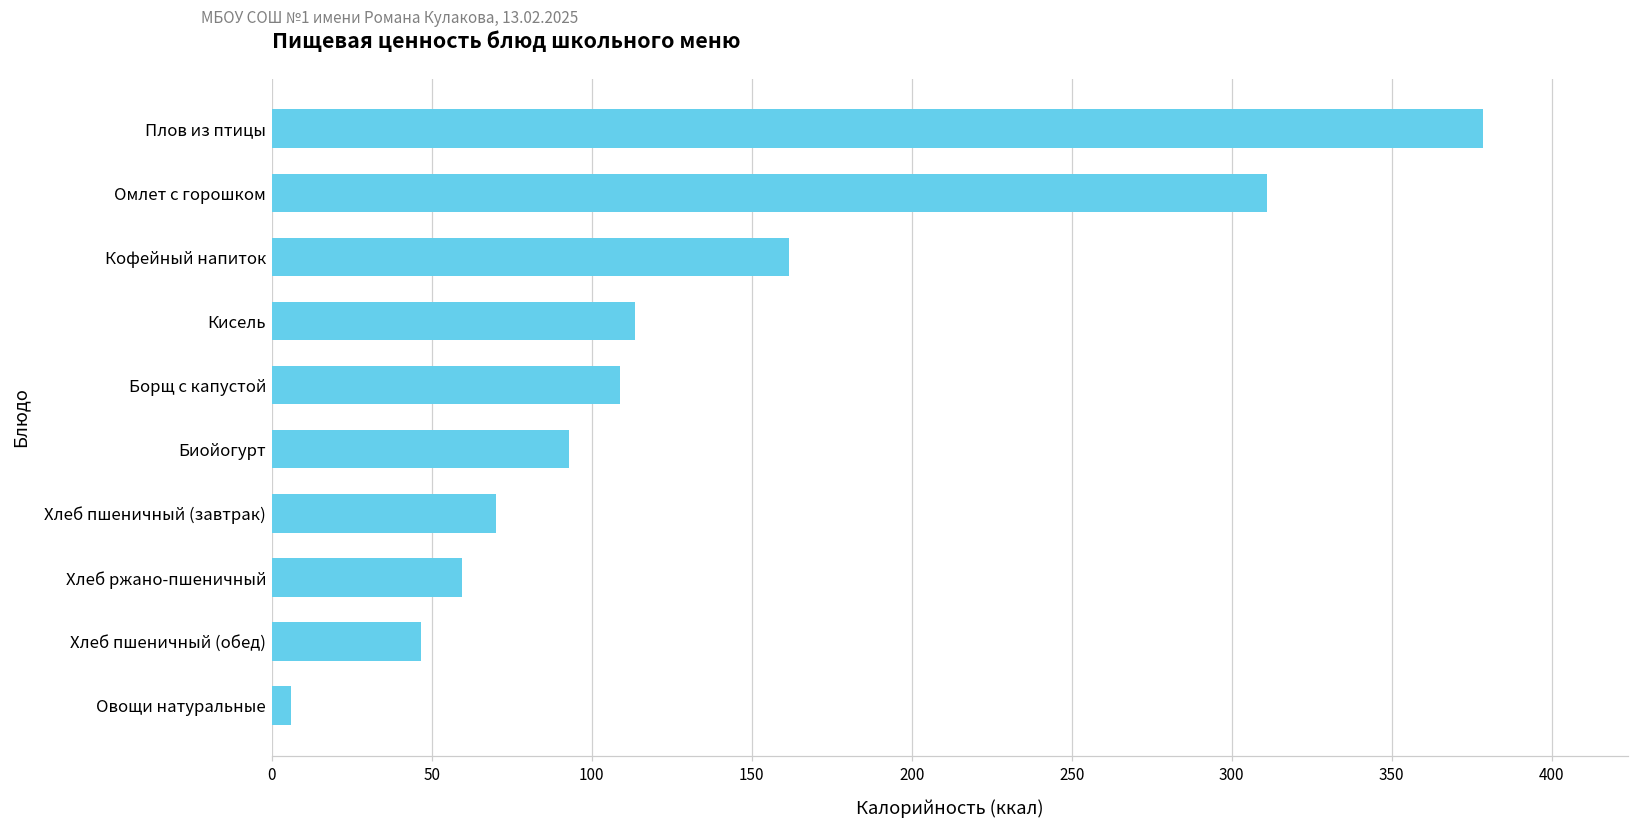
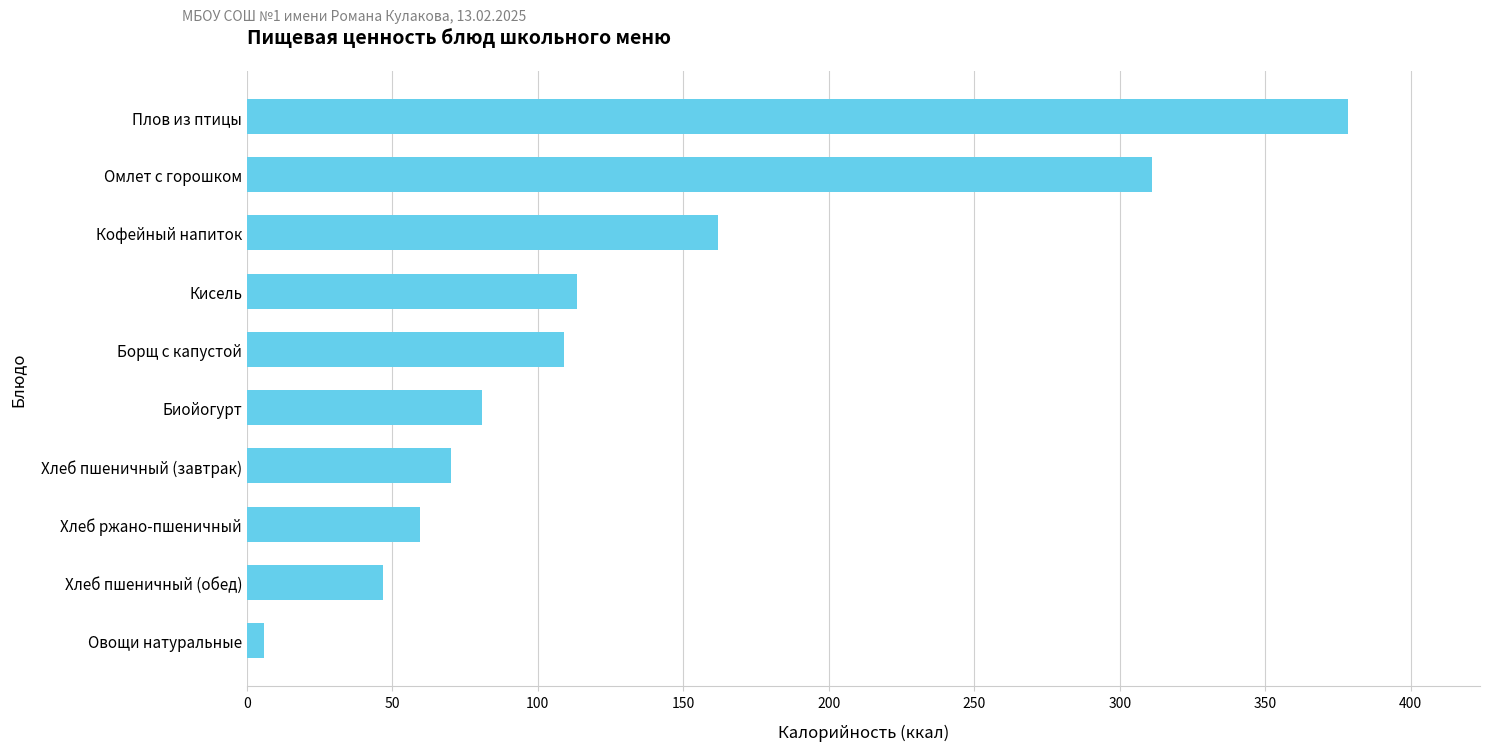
  {
    "Плов из птицы": 378,
    "Омлет с горошком": 311,
    "Кофейный напиток": 162,
    "Кисель": 113,
    "Борщ с капустой": 109,
-   "Биойогурт": 93,
+   "Биойогурт": 81,
    "Хлеб пшеничный (завтрак)": 70,
    "Хлеб ржано-пшеничный": 59,
    "Хлеб пшеничный (обед)": 47,
    "Овощи натуральные": 6
  }
